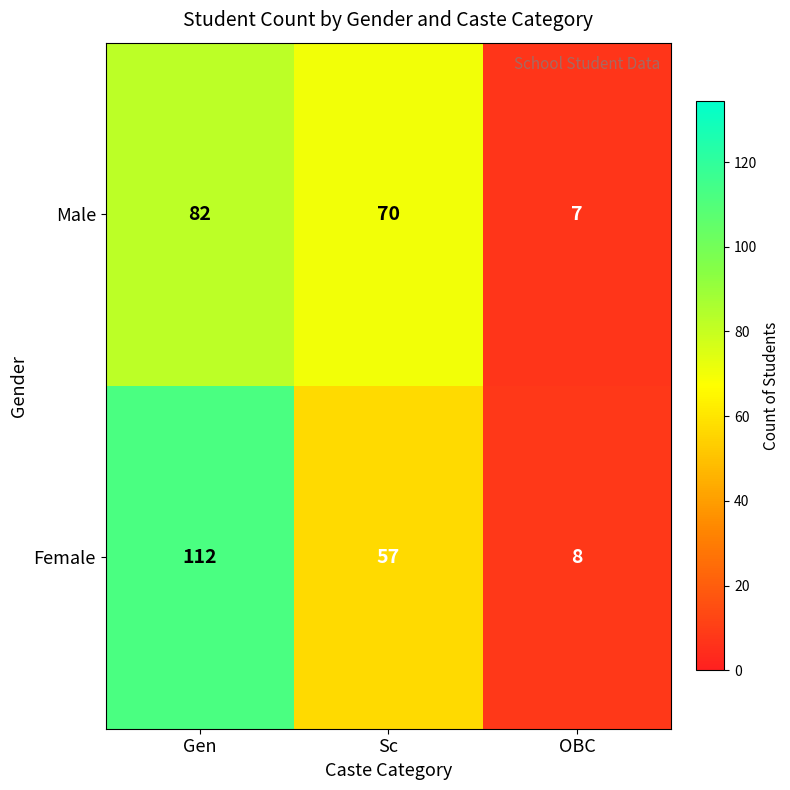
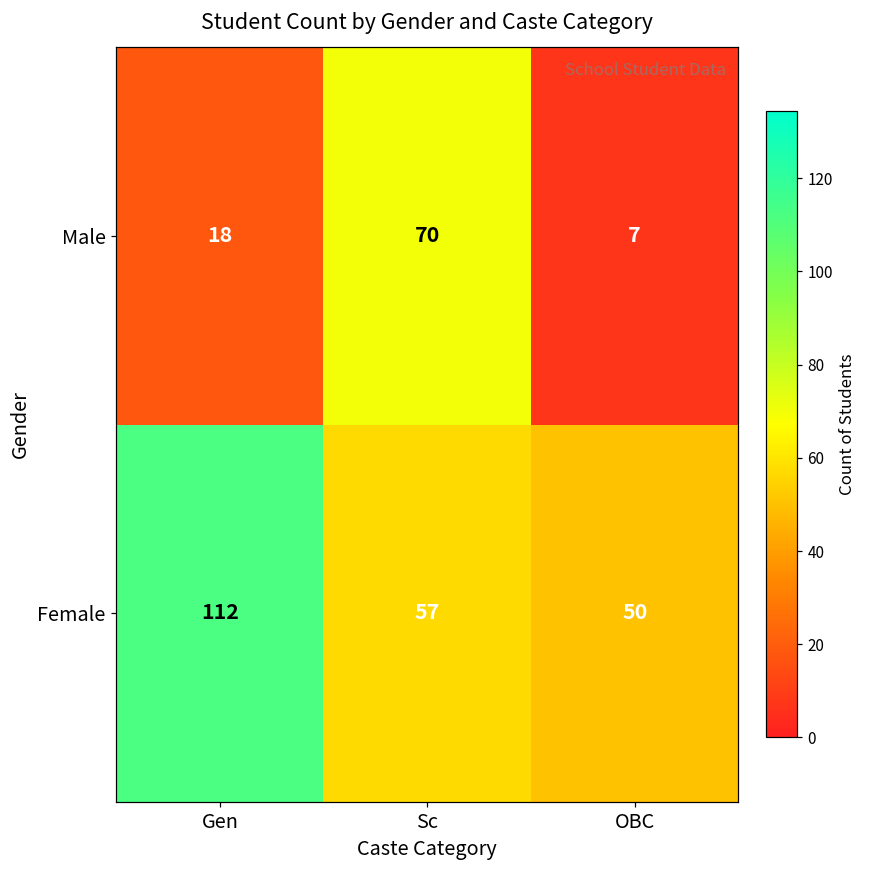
  {
    "Male": {
-     "Gen": 82,
+     "Gen": 18,
      "Sc": 70
    },
    "Female": {
      "Gen": 112,
      "Sc": 57,
-     "OBC": 8
+     "OBC": 50
    }
  }
